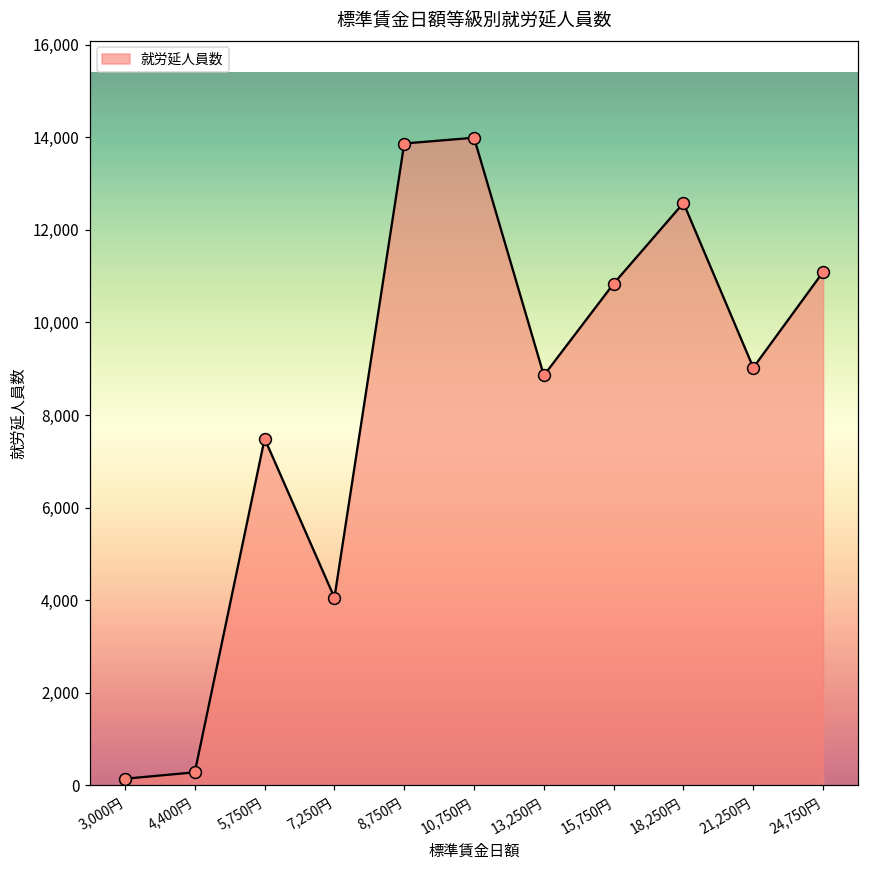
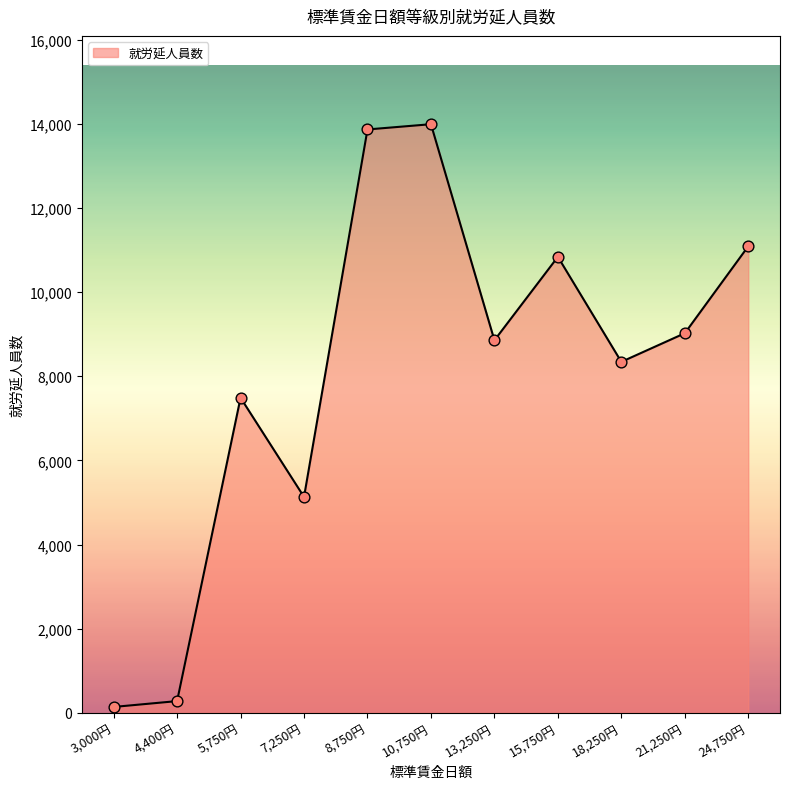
  {
    "3,000円": "100",
    "4,400円": "300",
    "5,750円": "7,500",
-   "7,250円": "4,100",
+   "7,250円": "5,100",
    "8,750円": "13,900",
    "10,750円": "14,000",
    "13,250円": "8,900",
    "15,750円": "10,800",
-   "18,250円": "12,600",
+   "18,250円": "8,300",
    "21,250円": "9,000",
    "24,750円": "11,100"
  }
